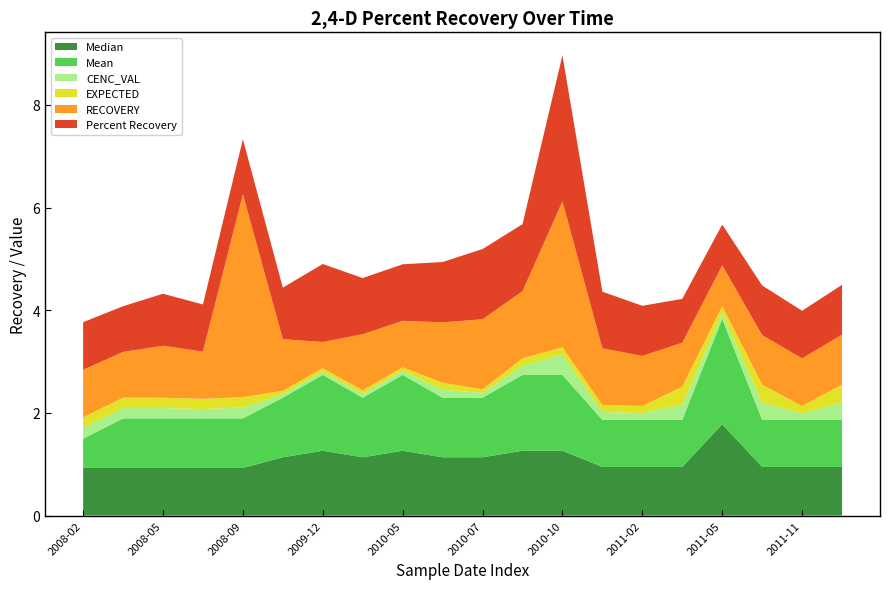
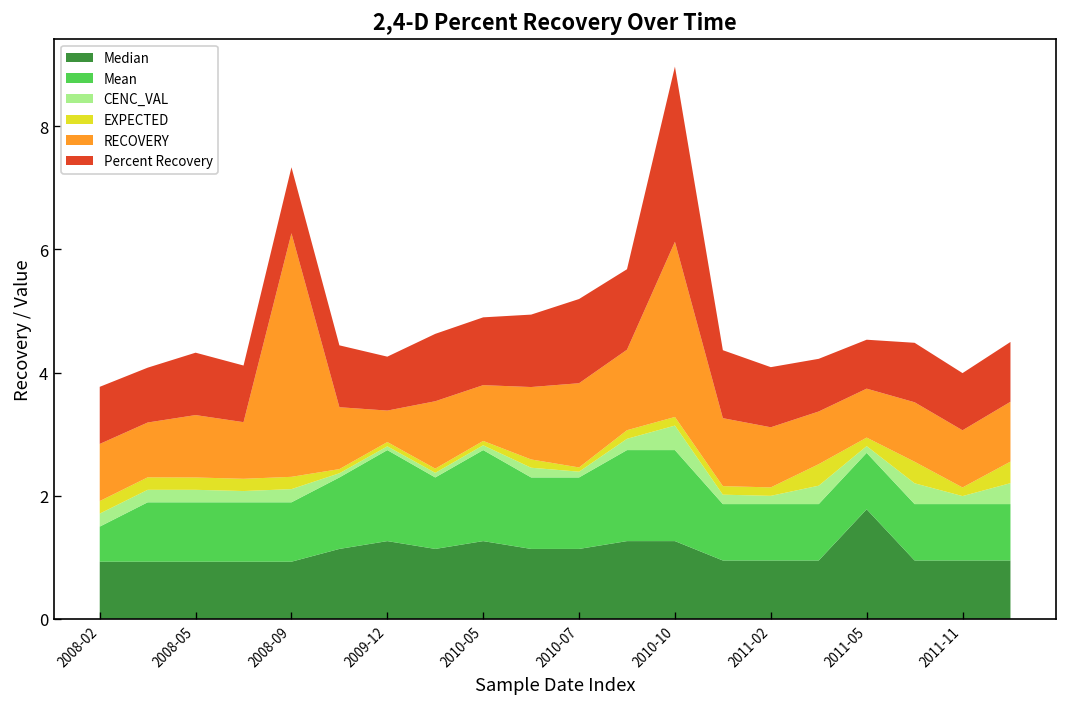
  {
    "Median": {
      "2008-02": 0.9,
      "2008-05": 0.9,
      "2008-09": 0.9,
      "2009-12": 1.3,
      "2010-05": 1.3,
      "2010-07": 1.1,
      "2010-10": 1.3,
      "2011-02": 0.9,
      "2011-05": 1.8,
      "2011-11": 0.9
    },
    "Mean": {
      "2008-02": 0.6,
      "2008-05": 1.0,
      "2008-09": 1.0,
      "2009-12": 1.5,
      "2010-05": 1.5,
      "2010-07": 1.2,
      "2010-10": 1.5,
      "2011-02": 0.9,
-     "2011-05": 2.1,
+     "2011-05": 0.9,
      "2011-11": 0.9
    },
    "CENC_VAL": {
      "2008-02": 0.2,
      "2008-05": 0.2,
      "2008-09": 0.2,
      "2009-12": 0.1,
      "2010-05": 0.1,
      "2010-07": 0.1,
      "2010-10": 0.4,
      "2011-02": 0.1,
      "2011-05": 0.1,
      "2011-11": 0.1
    },
    "EXPECTED": {
      "2008-02": 0.2,
      "2008-05": 0.2,
      "2008-09": 0.2,
      "2009-12": 0.1,
      "2010-05": 0.1,
      "2010-07": 0.1,
      "2010-10": 0.1,
      "2011-02": 0.1,
      "2011-05": 0.1,
      "2011-11": 0.1
    },
    "RECOVERY": {
      "2008-02": 0.9,
      "2008-05": 1.0,
      "2008-09": 4.0,
      "2009-12": 0.5,
      "2010-05": 0.9,
      "2010-07": 1.4,
      "2010-10": 2.8,
      "2011-02": 1.0,
      "2011-05": 0.8,
      "2011-11": 0.9
    },
    "Percent Recovery": {
      "2008-02": 0.9,
      "2008-05": 1.0,
      "2008-09": 1.1,
-     "2009-12": 1.5,
+     "2009-12": 0.9,
      "2010-05": 1.1,
      "2010-07": 1.4,
      "2010-10": 2.8,
      "2011-02": 1.0,
      "2011-05": 0.8,
      "2011-11": 0.9
    }
  }
